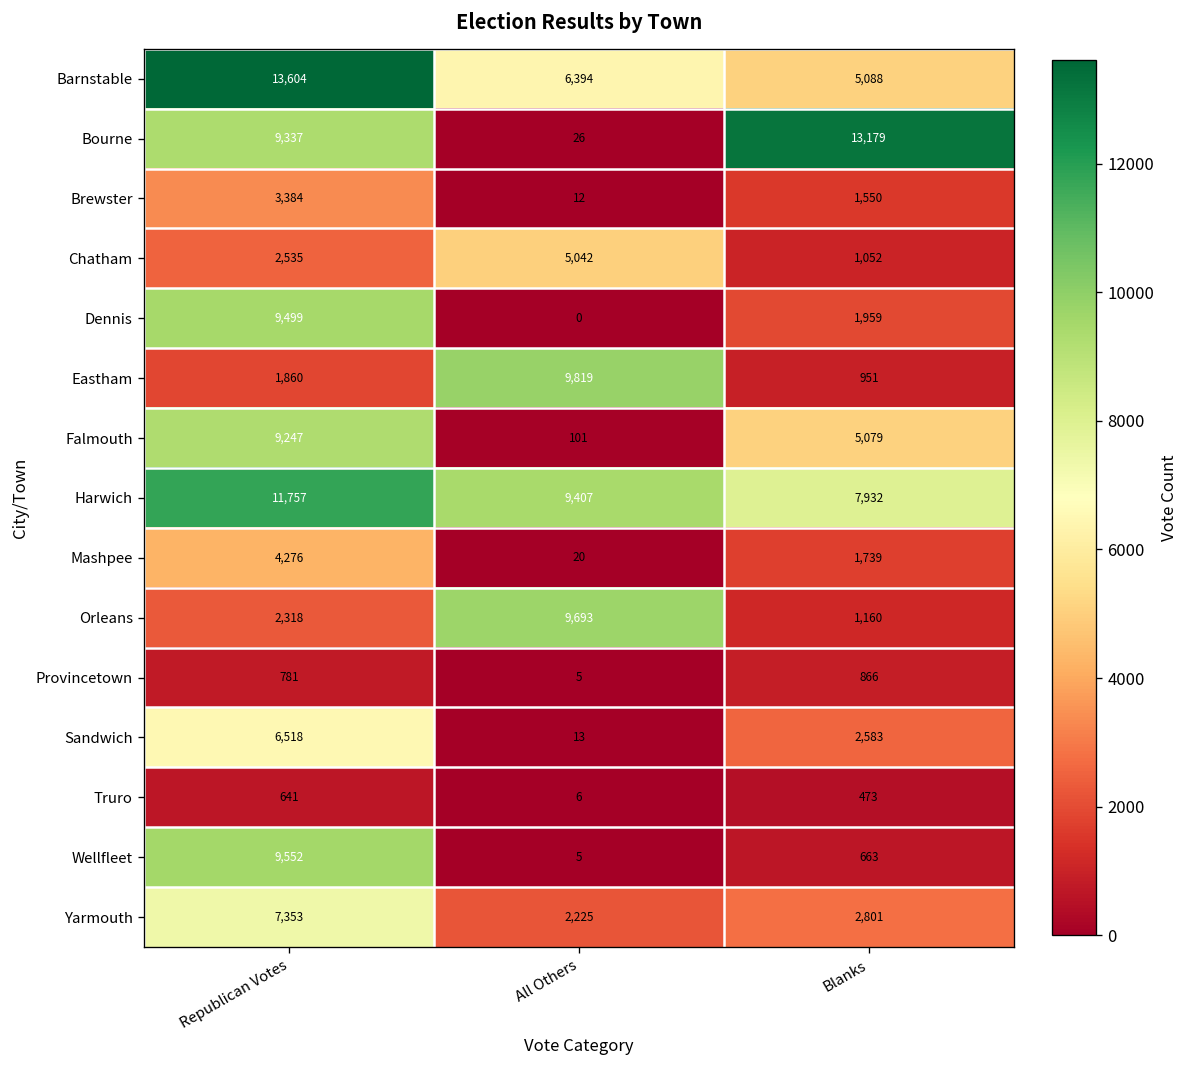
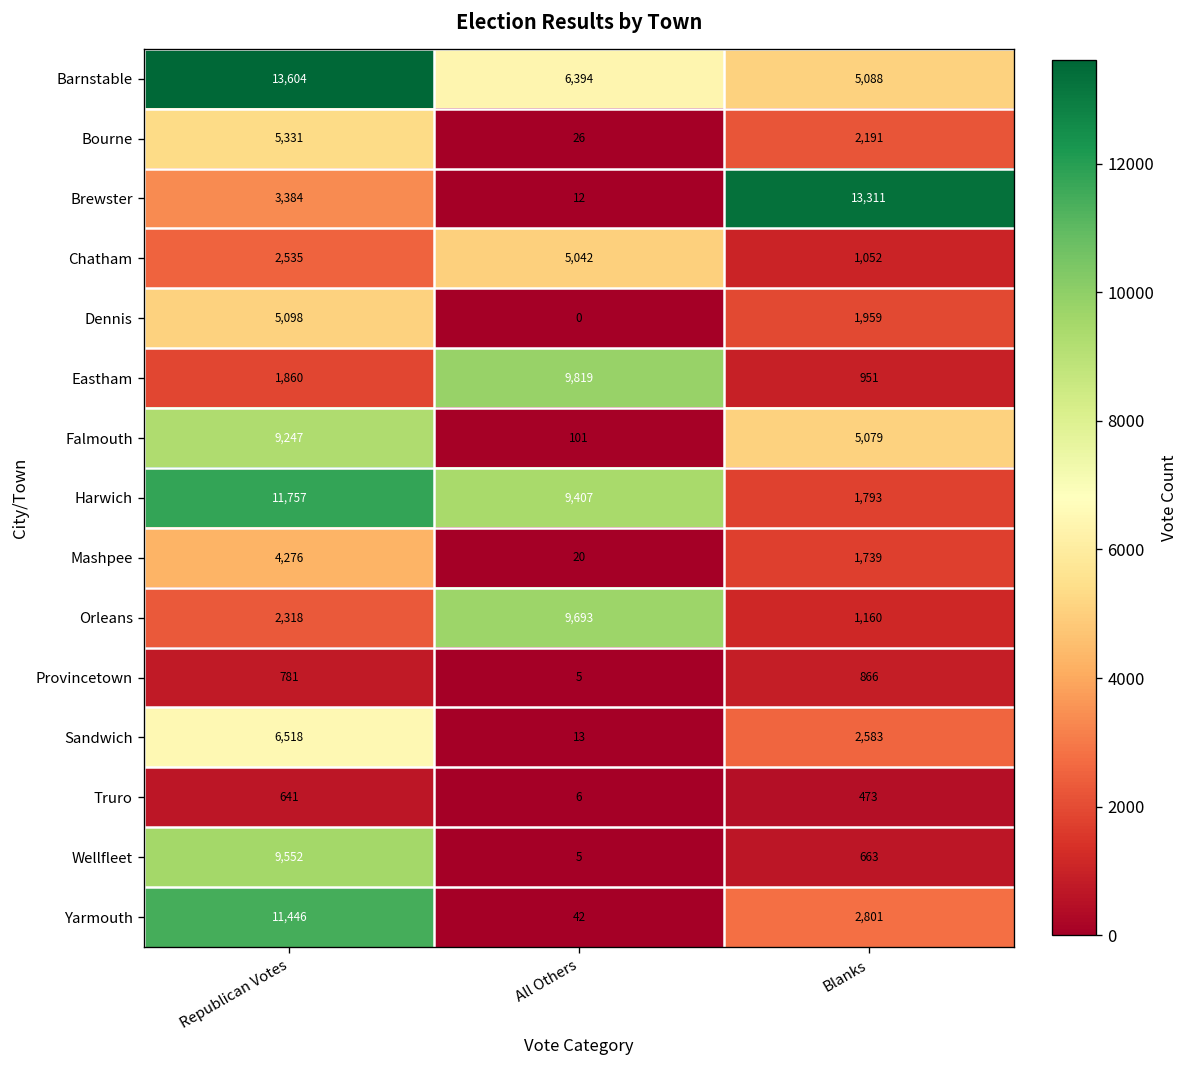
  {
    "Barnstable": {
      "Republican Votes": "13,604",
      "All Others": "6,394",
      "Blanks": "5,088"
    },
    "Bourne": {
-     "Republican Votes": "9,337",
+     "Republican Votes": "5,331",
      "All Others": "26",
-     "Blanks": "13,179"
+     "Blanks": "2,191"
    },
    "Brewster": {
      "Republican Votes": "3,384",
      "All Others": "12",
-     "Blanks": "1,550"
+     "Blanks": "13,311"
    },
    "Chatham": {
      "Republican Votes": "2,535",
      "All Others": "5,042",
      "Blanks": "1,052"
    },
    "Dennis": {
-     "Republican Votes": "9,499",
+     "Republican Votes": "5,098",
      "All Others": "0",
      "Blanks": "1,959"
    },
    "Eastham": {
      "Republican Votes": "1,860",
      "All Others": "9,819",
      "Blanks": "951"
    },
    "Falmouth": {
      "Republican Votes": "9,247",
      "All Others": "101",
      "Blanks": "5,079"
    },
    "Harwich": {
      "Republican Votes": "11,757",
      "All Others": "9,407",
-     "Blanks": "7,932"
+     "Blanks": "1,793"
    },
    "Mashpee": {
      "Republican Votes": "4,276",
      "All Others": "20",
      "Blanks": "1,739"
    },
    "Orleans": {
      "Republican Votes": "2,318",
      "All Others": "9,693",
      "Blanks": "1,160"
    },
    "Provincetown": {
      "Republican Votes": "781",
      "All Others": "5",
      "Blanks": "866"
    },
    "Sandwich": {
      "Republican Votes": "6,518",
      "All Others": "13",
      "Blanks": "2,583"
    },
    "Truro": {
      "Republican Votes": "641",
      "All Others": "6",
      "Blanks": "473"
    },
    "Wellfleet": {
      "Republican Votes": "9,552",
      "All Others": "5",
      "Blanks": "663"
    },
    "Yarmouth": {
-     "Republican Votes": "7,353",
-     "All Others": "2,225",
+     "Republican Votes": "11,446",
+     "All Others": "42",
      "Blanks": "2,801"
    }
  }
